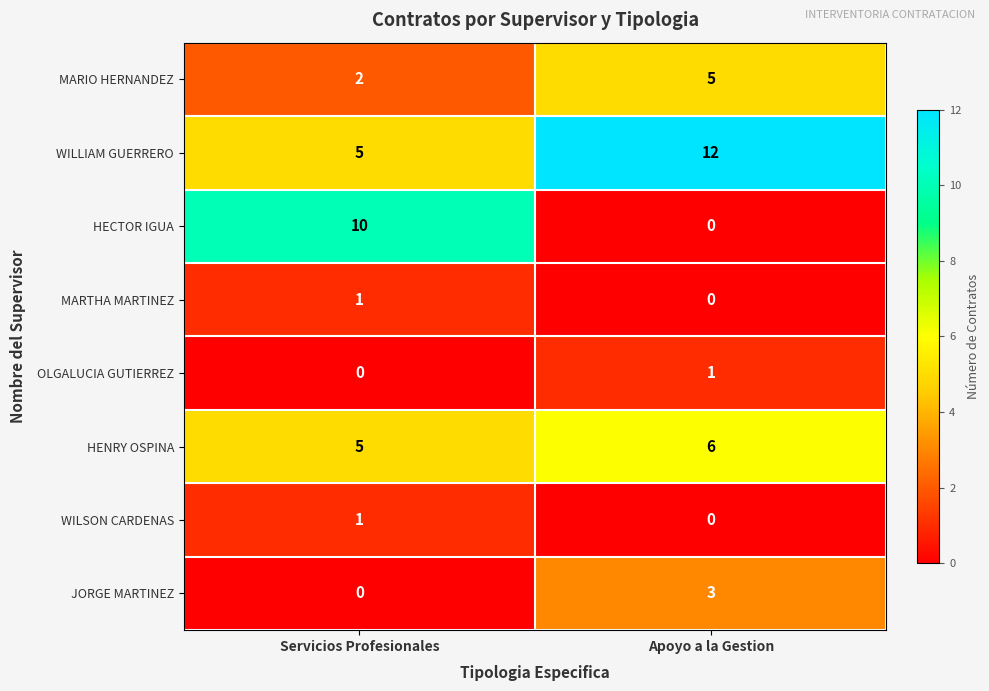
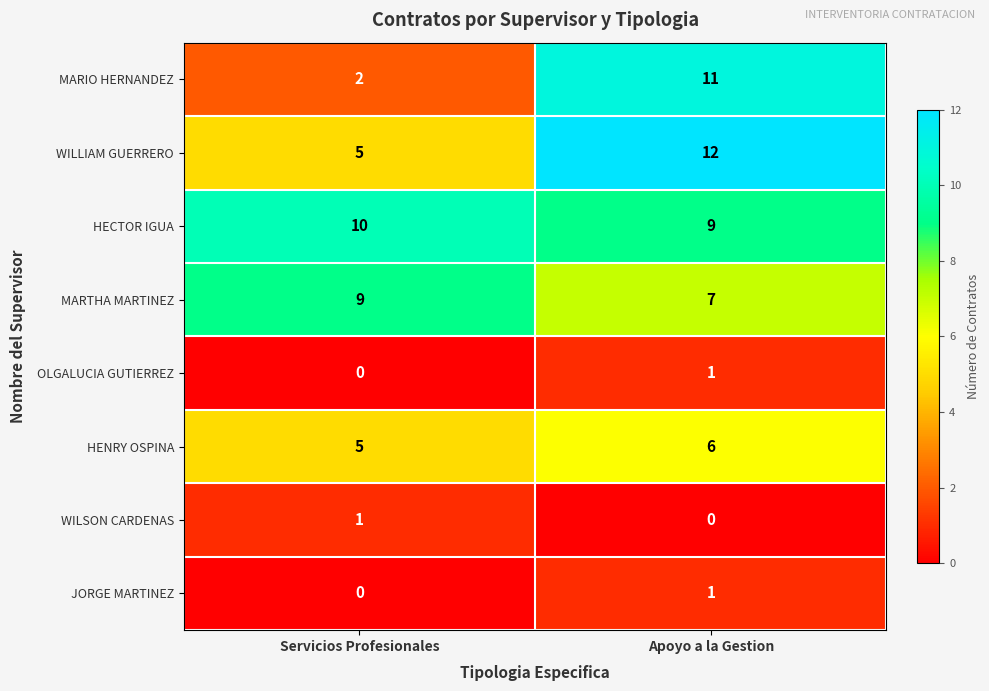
  {
    "MARIO HERNANDEZ": {
      "Servicios Profesionales": 2,
-     "Apoyo a la Gestion": 5
+     "Apoyo a la Gestion": 11
    },
    "WILLIAM GUERRERO": {
      "Servicios Profesionales": 5,
      "Apoyo a la Gestion": 12
    },
    "HECTOR IGUA": {
      "Servicios Profesionales": 10,
-     "Apoyo a la Gestion": 0
+     "Apoyo a la Gestion": 9
    },
    "MARTHA MARTINEZ": {
-     "Servicios Profesionales": 1,
-     "Apoyo a la Gestion": 0
+     "Servicios Profesionales": 9,
+     "Apoyo a la Gestion": 7
    },
    "OLGALUCIA GUTIERREZ": {
      "Servicios Profesionales": 0,
      "Apoyo a la Gestion": 1
    },
    "HENRY OSPINA": {
      "Servicios Profesionales": 5,
      "Apoyo a la Gestion": 6
    },
    "WILSON CARDENAS": {
      "Servicios Profesionales": 1,
      "Apoyo a la Gestion": 0
    },
    "JORGE MARTINEZ": {
      "Servicios Profesionales": 0,
-     "Apoyo a la Gestion": 3
+     "Apoyo a la Gestion": 1
    }
  }
